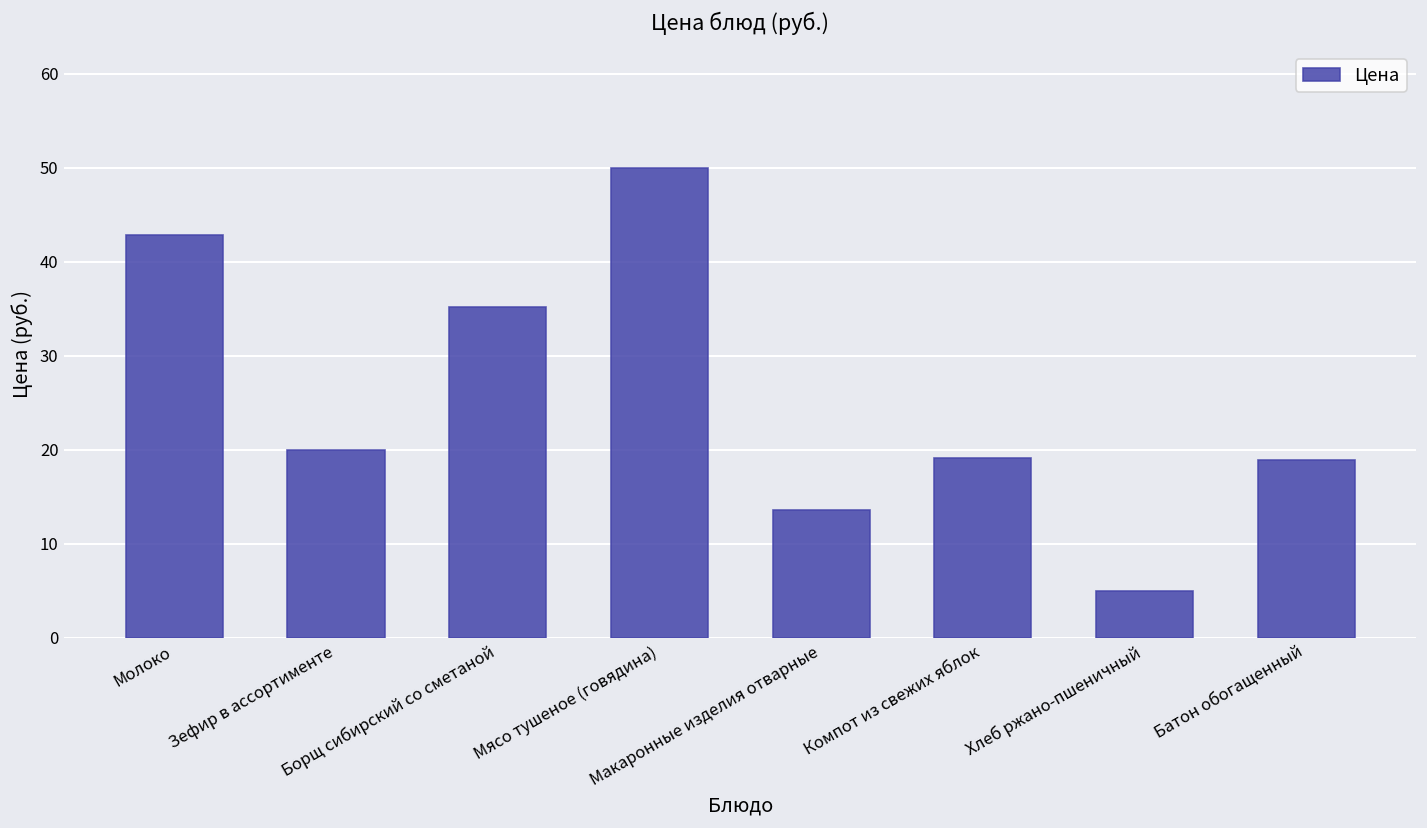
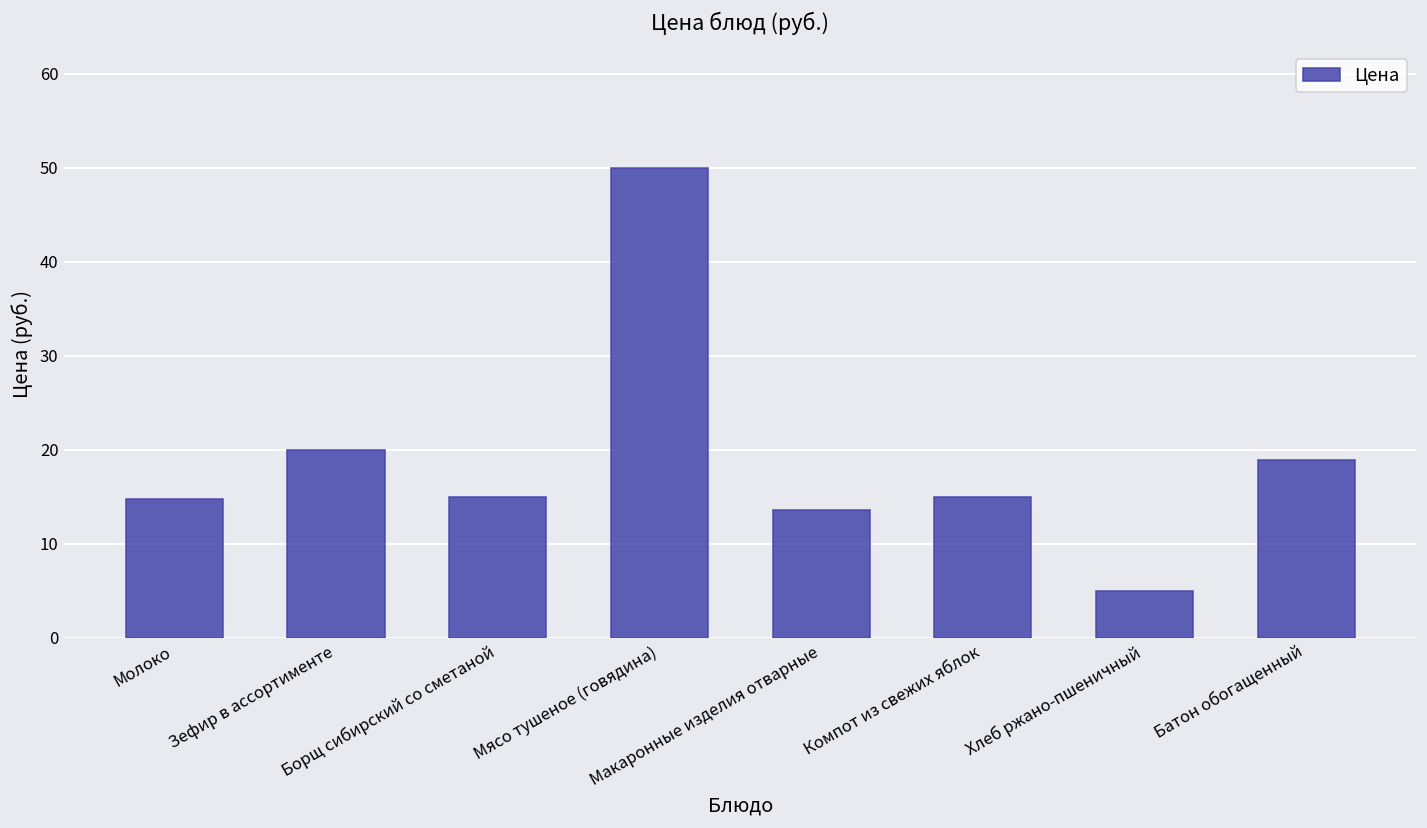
  {
-   "Молоко": 43,
+   "Молоко": 15,
    "Зефир в ассортименте": 20,
-   "Борщ сибирский со сметаной": 35,
+   "Борщ сибирский со сметаной": 15,
    "Мясо тушеное (говядина)": 50,
    "Макаронные изделия отварные": 14,
-   "Компот из свежих яблок": 19,
+   "Компот из свежих яблок": 15,
    "Хлеб ржано-пшеничный": 5,
    "Батон обогащенный": 19
  }
